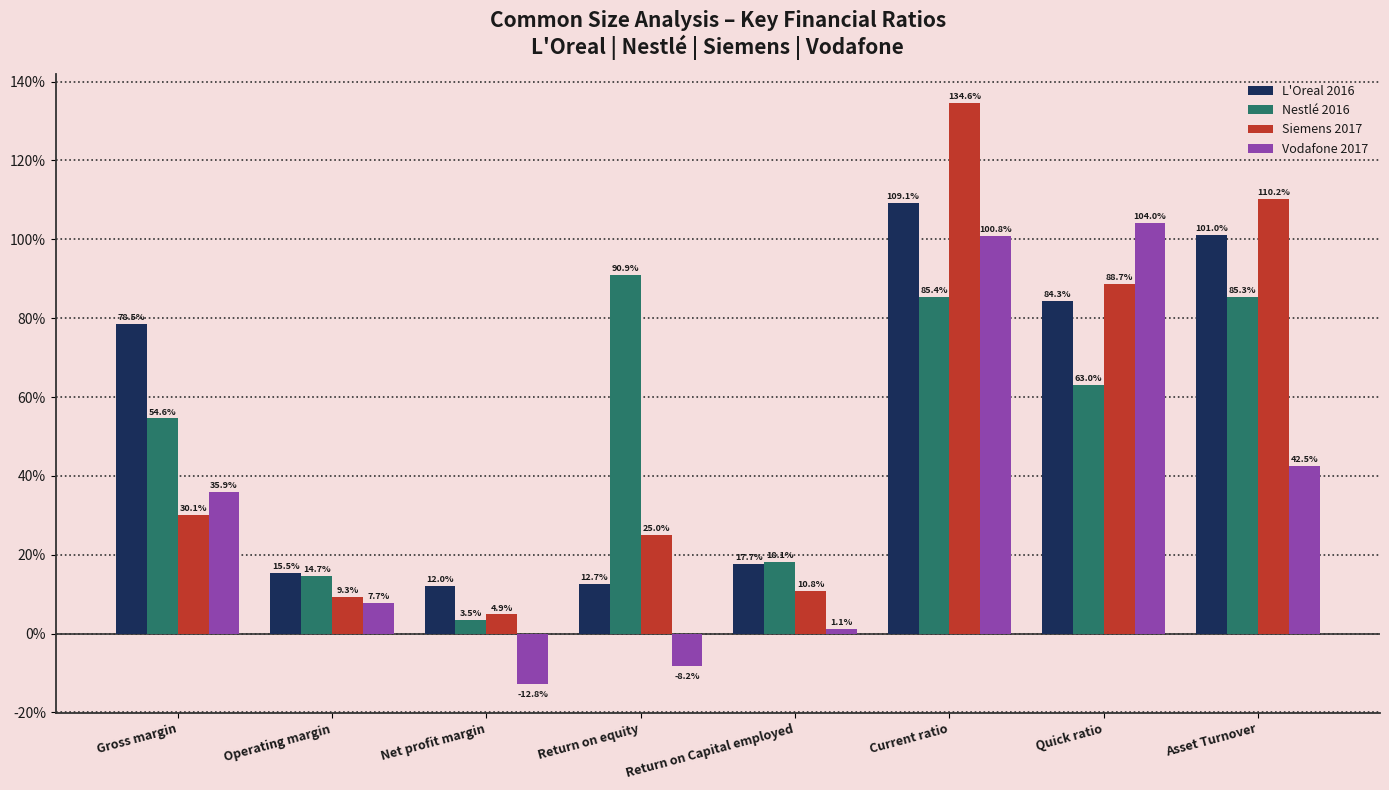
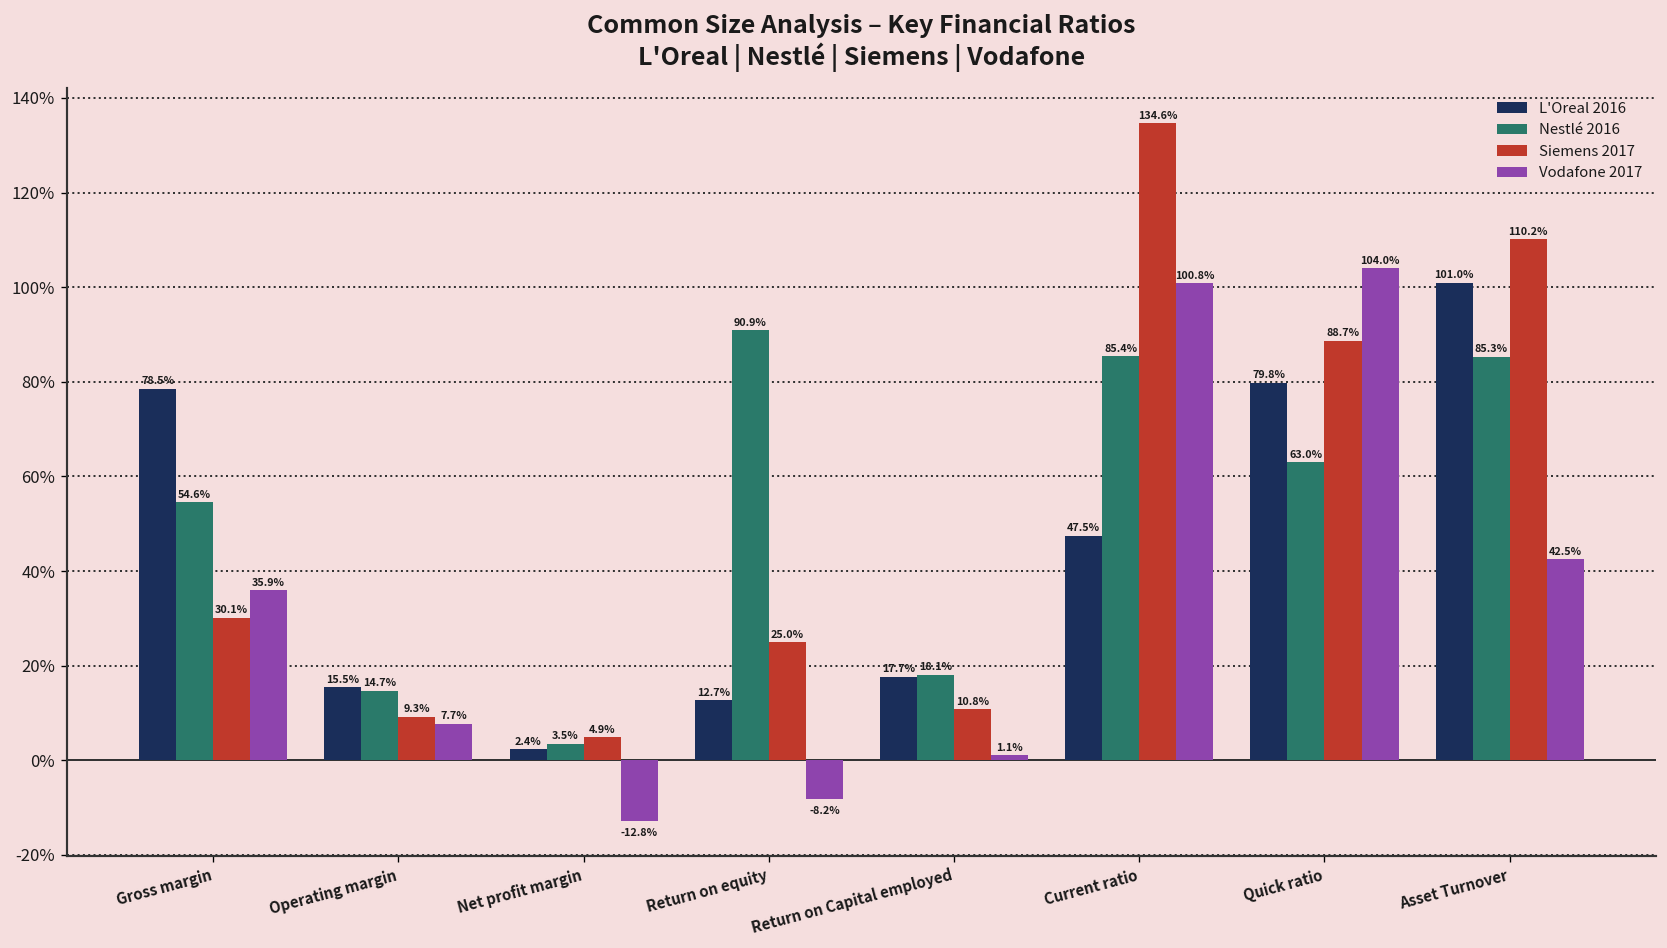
  {
    "L'Oreal 2016": {
      "Gross margin": "78.5%",
      "Operating margin": "15.5%",
-     "Net profit margin": "12.0%",
+     "Net profit margin": "2.4%",
      "Return on equity": "12.7%",
      "Return on Capital employed": "17.7%",
-     "Current ratio": "109.1%",
-     "Quick ratio": "84.3%",
+     "Current ratio": "47.5%",
+     "Quick ratio": "79.8%",
      "Asset Turnover": "101.0%"
    },
    "Nestlé 2016": {
      "Gross margin": "54.6%",
      "Operating margin": "14.7%",
      "Net profit margin": "3.5%",
      "Return on equity": "90.9%",
      "Return on Capital employed": "18.1%",
      "Current ratio": "85.4%",
      "Quick ratio": "63.0%",
      "Asset Turnover": "85.3%"
    },
    "Siemens 2017": {
      "Gross margin": "30.1%",
      "Operating margin": "9.3%",
      "Net profit margin": "4.9%",
      "Return on equity": "25.0%",
      "Return on Capital employed": "10.8%",
      "Current ratio": "134.6%",
      "Quick ratio": "88.7%",
      "Asset Turnover": "110.2%"
    },
    "Vodafone 2017": {
      "Gross margin": "35.9%",
      "Operating margin": "7.7%",
      "Net profit margin": "-12.8%",
      "Return on equity": "-8.2%",
      "Return on Capital employed": "1.1%",
      "Current ratio": "100.8%",
      "Quick ratio": "104.0%",
      "Asset Turnover": "42.5%"
    }
  }
